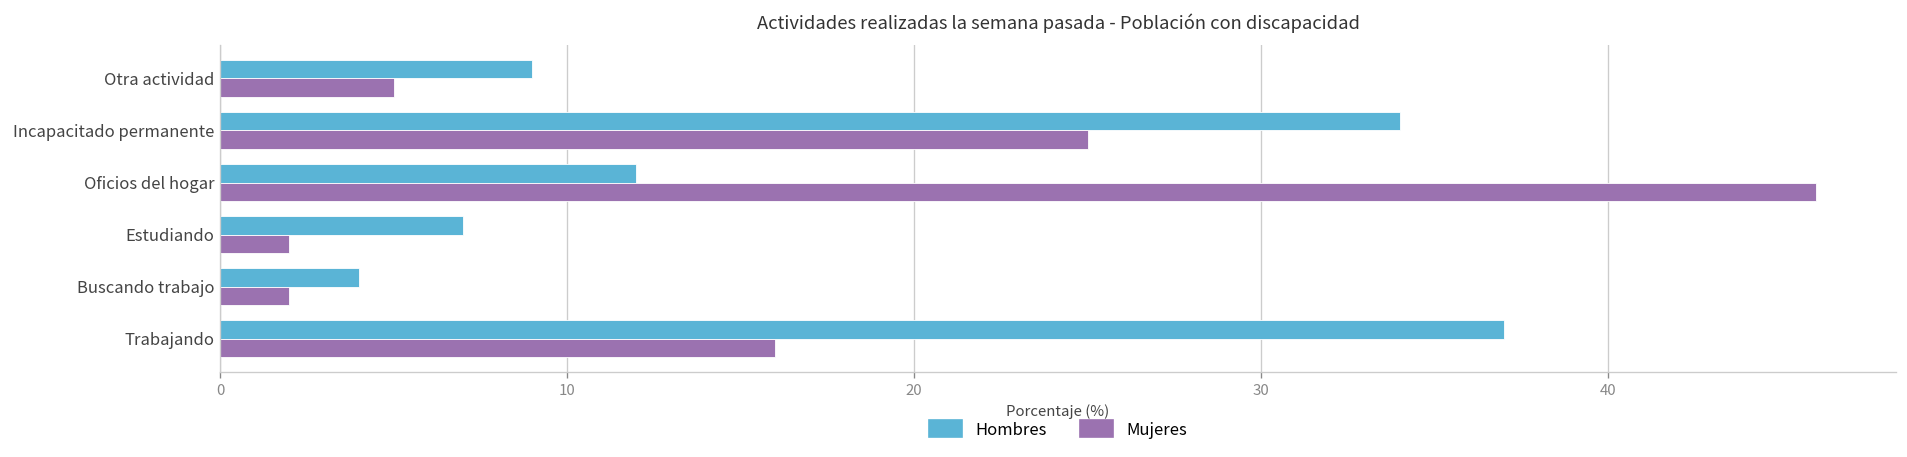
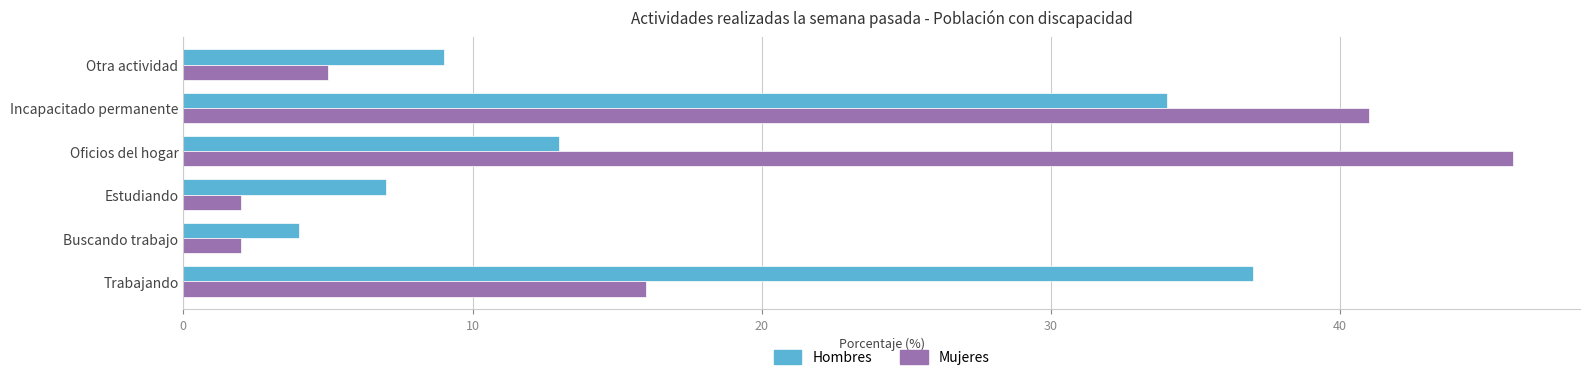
  {
    "Hombres": {
      "Otra actividad": 9,
      "Incapacitado permanente": 34,
-     "Oficios del hogar": 12,
+     "Oficios del hogar": 13,
      "Estudiando": 7,
      "Buscando trabajo": 4,
      "Trabajando": 37
    },
    "Mujeres": {
      "Otra actividad": 5,
-     "Incapacitado permanente": 25,
+     "Incapacitado permanente": 41,
      "Oficios del hogar": 46,
      "Estudiando": 2,
      "Buscando trabajo": 2,
      "Trabajando": 16
    }
  }
